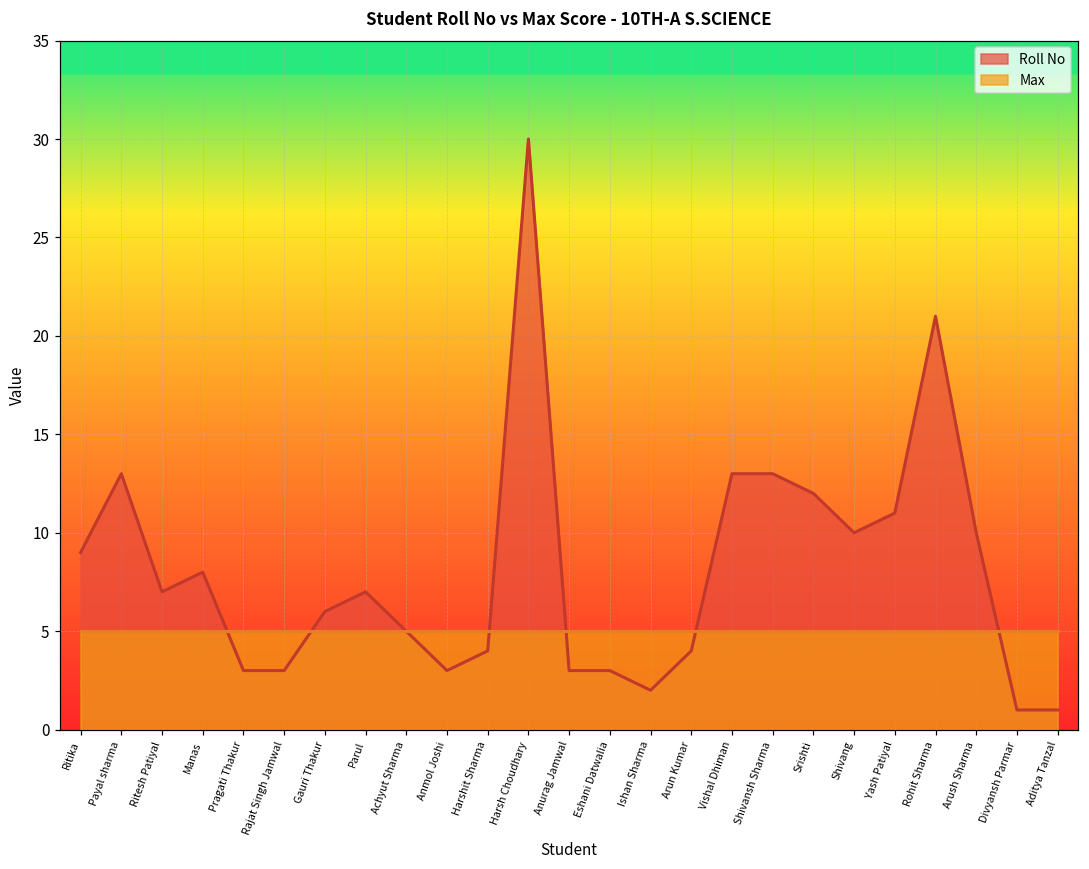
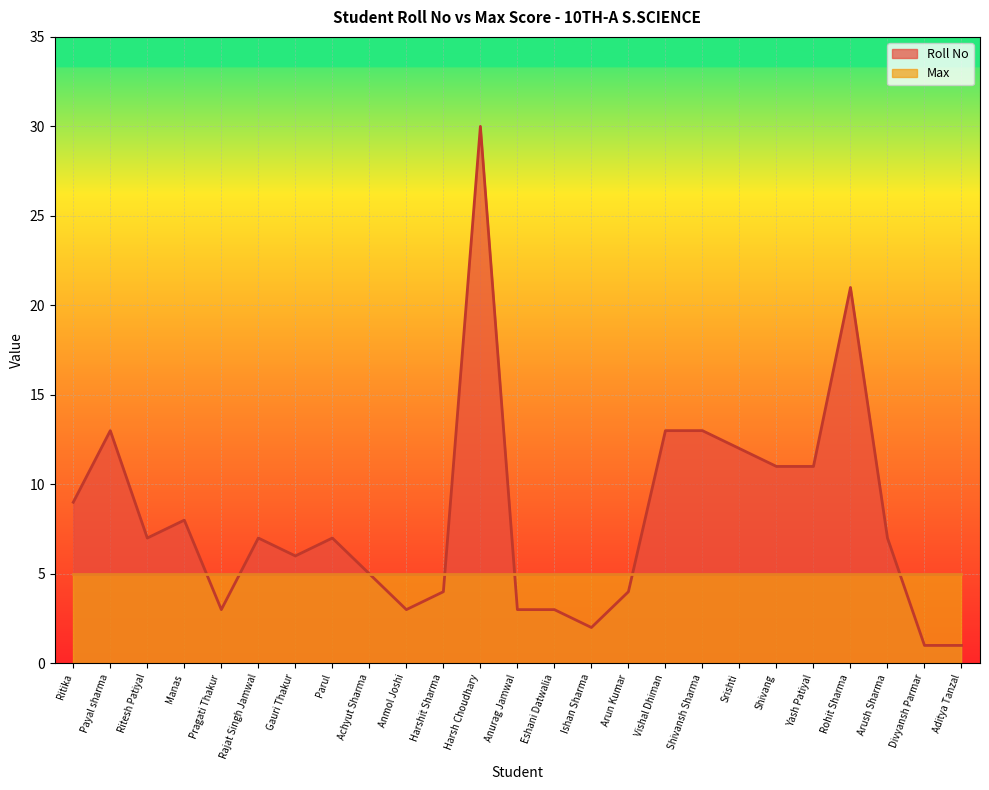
  {
    "Roll No": {
      "Ritika": 9,
      "Payal sharma": 13,
      "Ritesh Patiyal": 7,
      "Manas": 8,
      "Pragati Thakur": 3,
-     "Rajat Singh Jamwal": 3,
+     "Rajat Singh Jamwal": 7,
      "Gauri Thakur": 6,
      "Parul": 7,
      "Anmol Joshi": 3,
      "Harshit Sharma": 4,
      "Harsh Choudhary": 30,
      "Anurag Jamwal": 3,
      "Eshani Datwalia": 3,
      "Ishan Sharma": 2,
      "Arun Kumar": 4,
      "Vishal Dhiman": 13,
      "Shivansh Sharma": 13,
      "Srishti": 12,
-     "Shivang": 10,
+     "Shivang": 11,
      "Yash Patiyal": 11,
      "Rohit Sharma": 21,
-     "Arush Sharma": 10,
+     "Arush Sharma": 7,
      "Divyansh Parmar": 1,
      "Aditya Tanzal": 1
    },
    "Max": {
      "Ritika": 5,
      "Payal sharma": 5,
      "Ritesh Patiyal": 5,
      "Manas": 5,
      "Pragati Thakur": 5,
      "Rajat Singh Jamwal": 5,
      "Gauri Thakur": 5,
      "Parul": 5,
      "Anmol Joshi": 5,
      "Harshit Sharma": 5,
      "Harsh Choudhary": 5,
      "Anurag Jamwal": 5,
      "Eshani Datwalia": 5,
      "Ishan Sharma": 5,
      "Arun Kumar": 5,
      "Vishal Dhiman": 5,
      "Shivansh Sharma": 5,
      "Srishti": 5,
      "Shivang": 5,
      "Yash Patiyal": 5,
      "Rohit Sharma": 5,
      "Arush Sharma": 5,
      "Divyansh Parmar": 5,
      "Aditya Tanzal": 5
    }
  }
